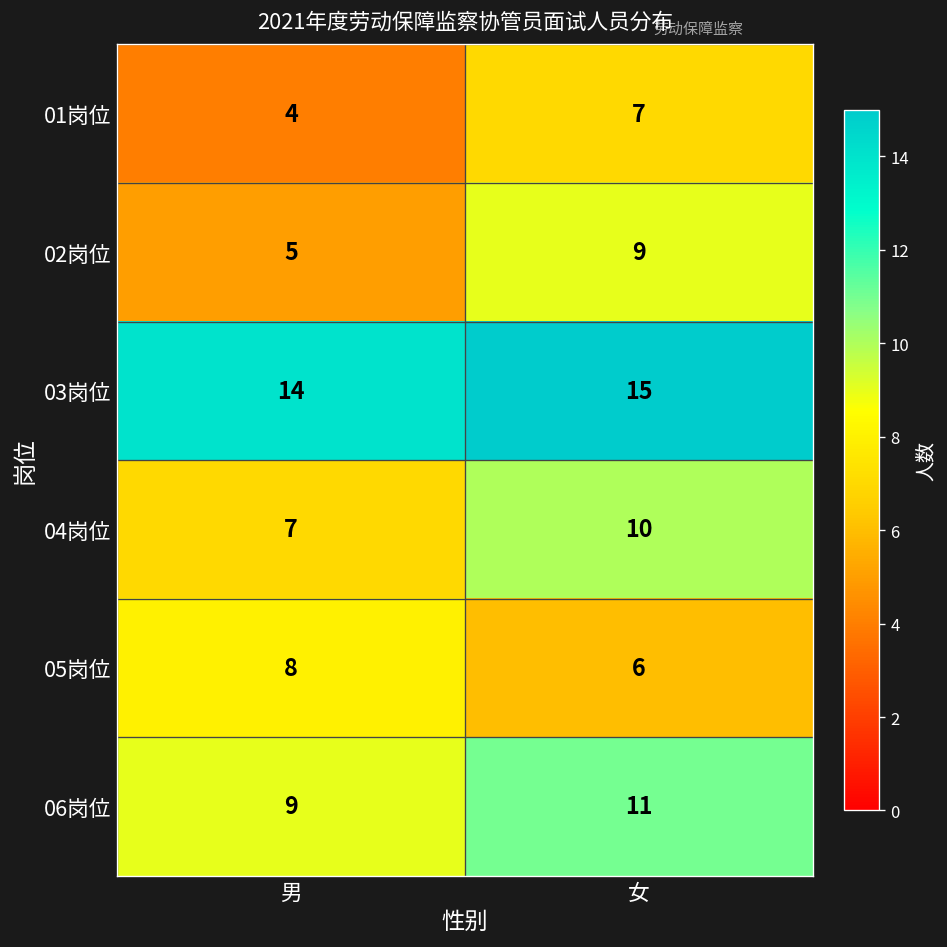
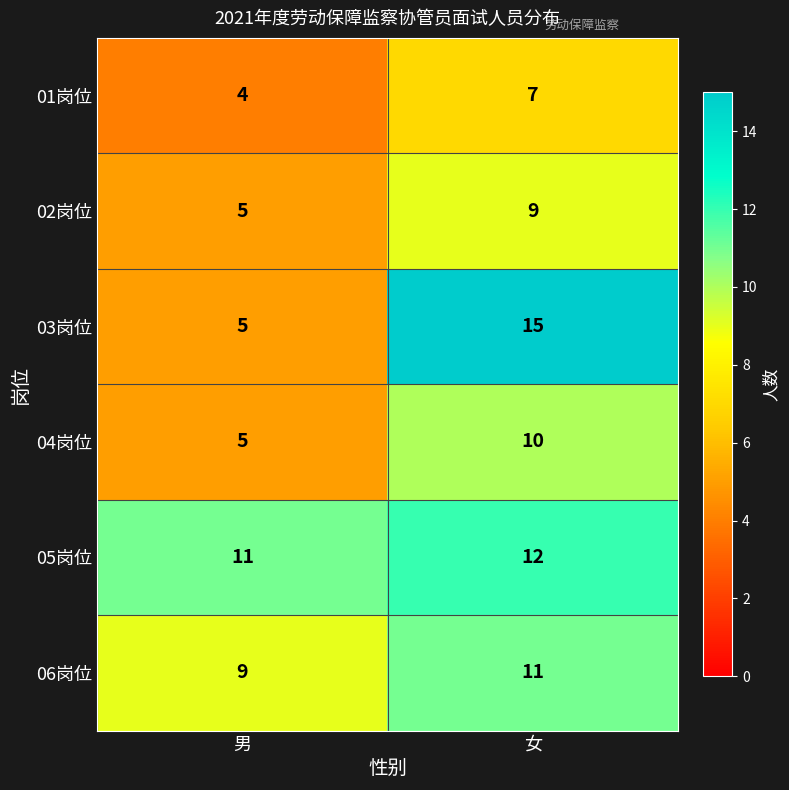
  {
    "01岗位": {
      "男": 4,
      "女": 7
    },
    "02岗位": {
      "男": 5,
      "女": 9
    },
    "03岗位": {
-     "男": 14,
+     "男": 5,
      "女": 15
    },
    "04岗位": {
-     "男": 7,
+     "男": 5,
      "女": 10
    },
    "05岗位": {
-     "男": 8,
-     "女": 6
+     "男": 11,
+     "女": 12
    },
    "06岗位": {
      "男": 9,
      "女": 11
    }
  }
